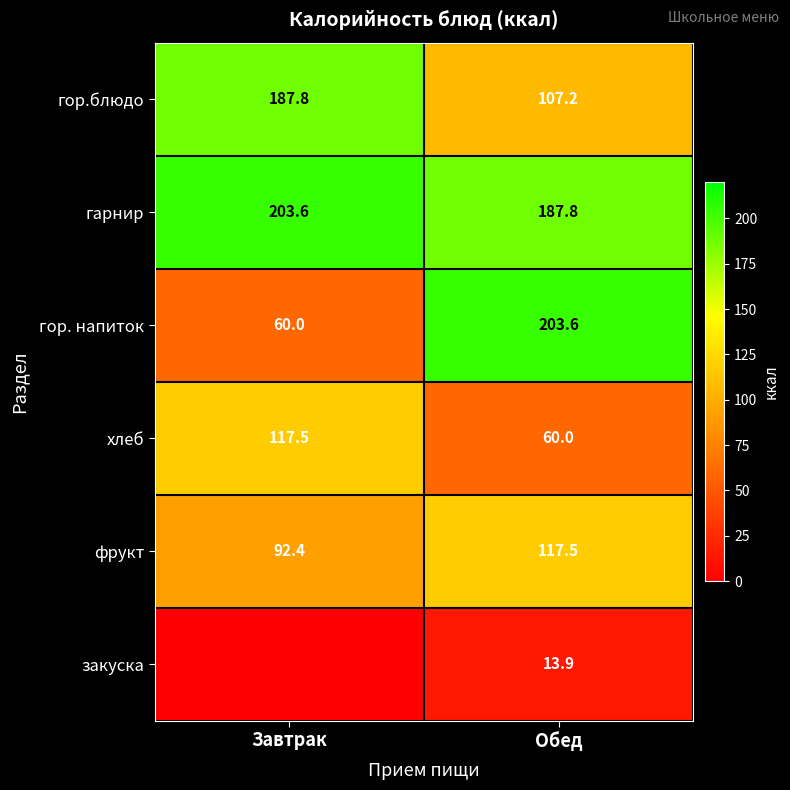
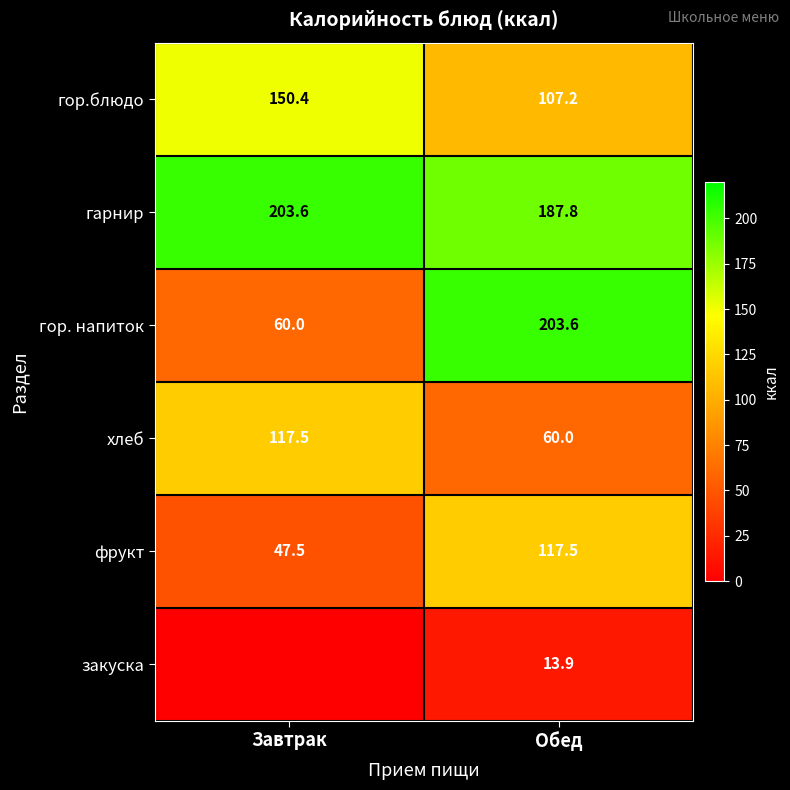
  {
    "гор.блюдо": {
-     "Завтрак": 187.8,
+     "Завтрак": 150.4,
      "Обед": 107.2
    },
    "гарнир": {
      "Завтрак": 203.6,
      "Обед": 187.8
    },
    "гор. напиток": {
      "Завтрак": 60.0,
      "Обед": 203.6
    },
    "хлеб": {
      "Завтрак": 117.5,
      "Обед": 60.0
    },
    "фрукт": {
-     "Завтрак": 92.4,
+     "Завтрак": 47.5,
      "Обед": 117.5
    },
    "закуска": {
      "Обед": 13.9
    }
  }
